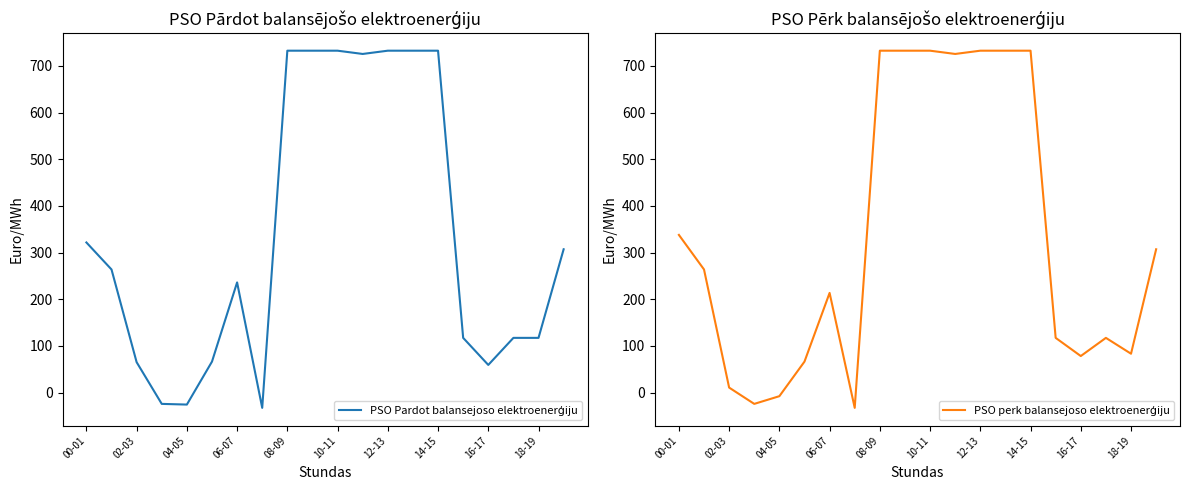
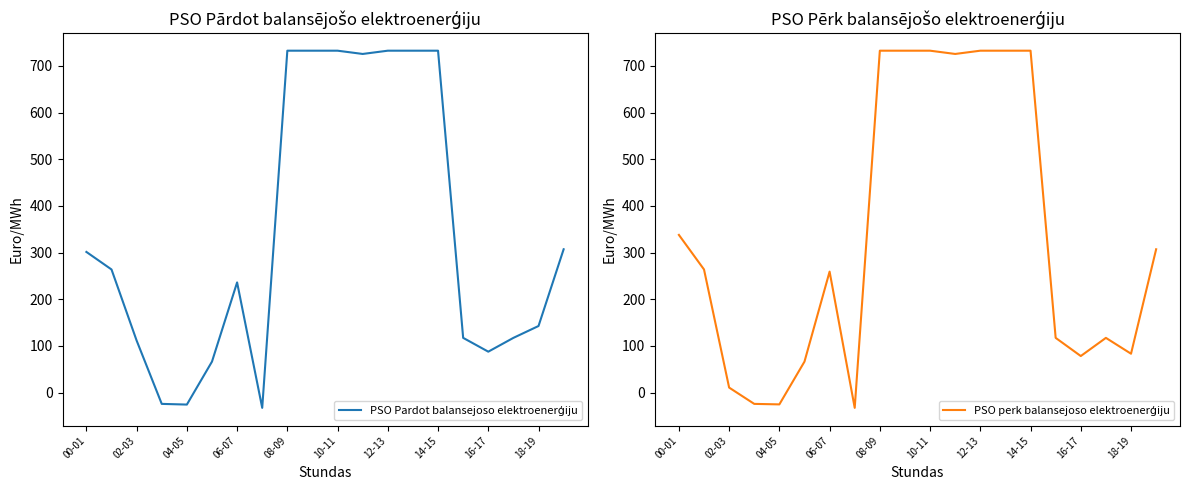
  {
    "PSO Pārdot balansējošo elektroenerģiju": {
-     "00-01": 320,
-     "02-03": 70,
+     "00-01": 300,
+     "02-03": 110,
      "04-05": -30,
      "06-07": 240,
      "08-09": 730,
      "10-11": 730,
      "12-13": 730,
      "14-15": 730,
-     "16-17": 60,
-     "18-19": 120
+     "16-17": 90,
+     "18-19": 140
    },
    "PSO Pērk balansējošo elektroenerģiju": {
      "00-01": 340,
      "02-03": 10,
-     "04-05": -10,
-     "06-07": 210,
+     "04-05": -30,
+     "06-07": 260,
      "08-09": 730,
      "10-11": 730,
      "12-13": 730,
      "14-15": 730,
      "16-17": 80,
      "18-19": 80
    }
  }
